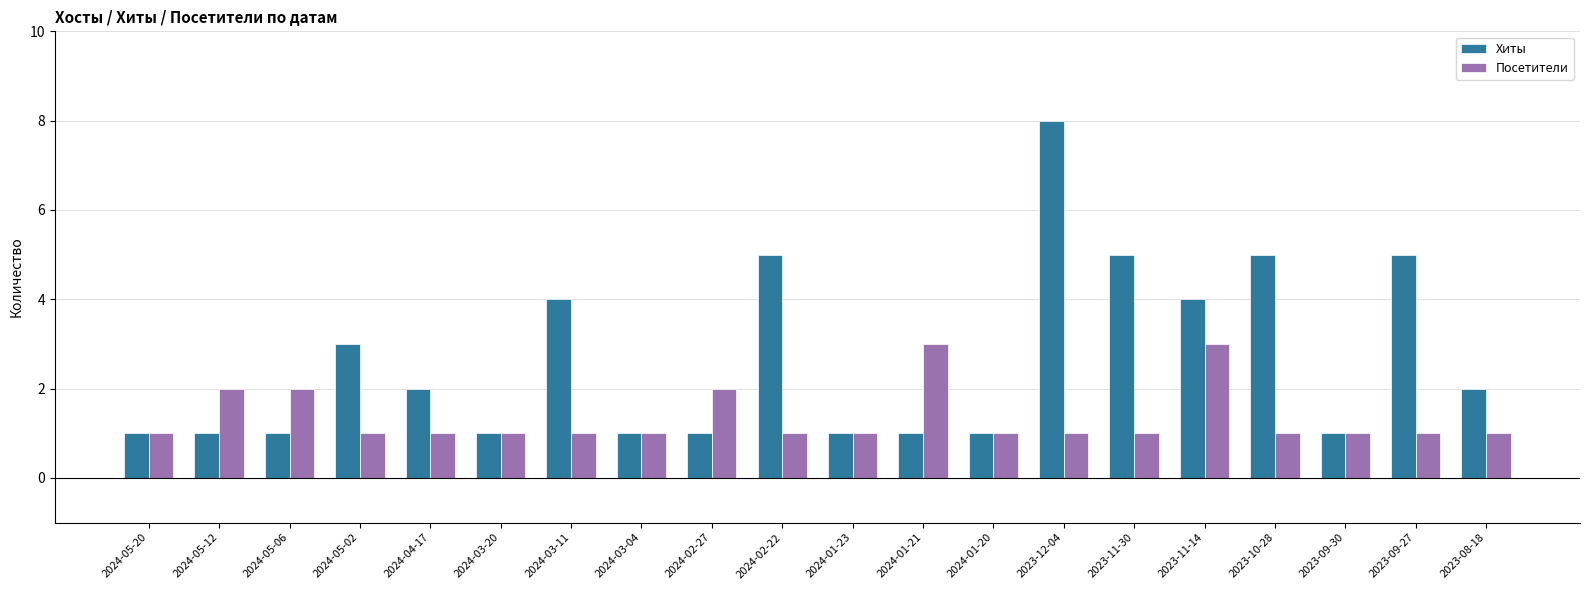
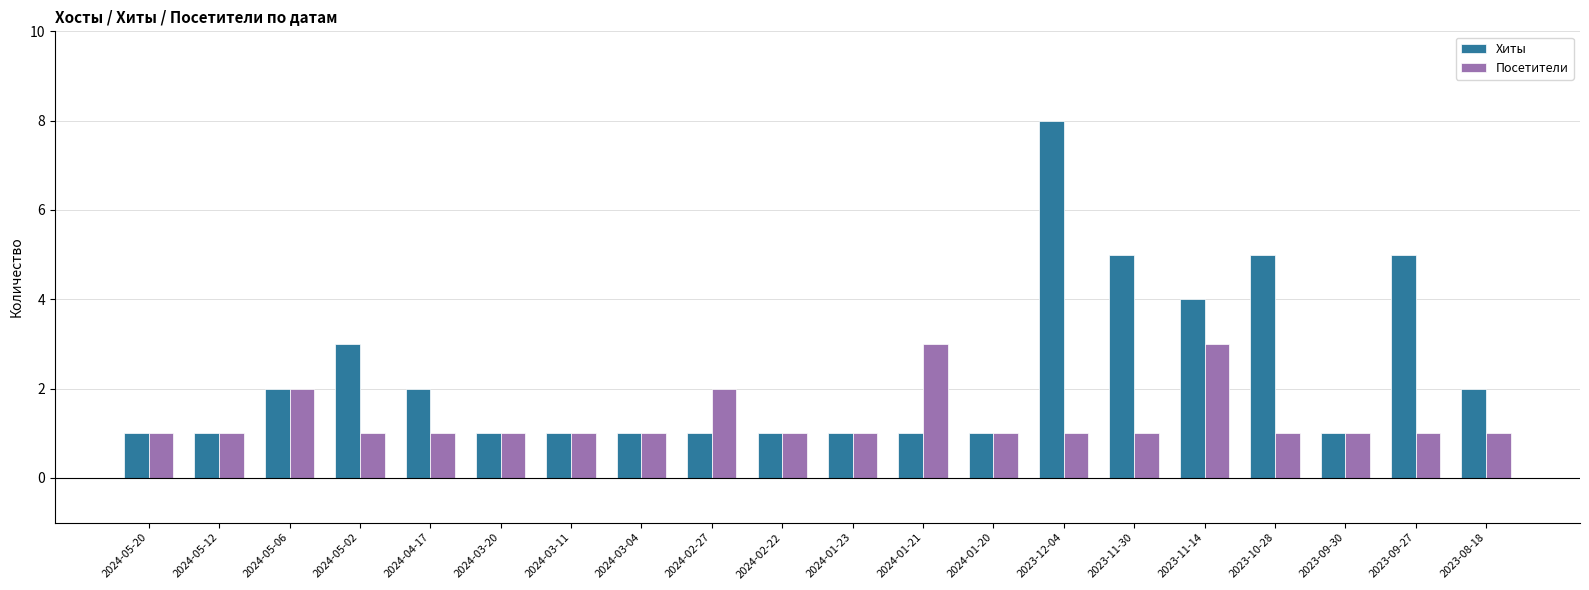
  {
    "Хиты": {
      "2024-05-20": 1,
      "2024-05-12": 1,
-     "2024-05-06": 1,
+     "2024-05-06": 2,
      "2024-05-02": 3,
      "2024-04-17": 2,
      "2024-03-20": 1,
-     "2024-03-11": 4,
+     "2024-03-11": 1,
      "2024-03-04": 1,
      "2024-02-27": 1,
-     "2024-02-22": 5,
+     "2024-02-22": 1,
      "2024-01-23": 1,
      "2024-01-21": 1,
      "2024-01-20": 1,
      "2023-12-04": 8,
      "2023-11-30": 5,
      "2023-11-14": 4,
      "2023-10-28": 5,
      "2023-09-30": 1,
      "2023-09-27": 5,
      "2023-08-18": 2
    },
    "Посетители": {
      "2024-05-20": 1,
-     "2024-05-12": 2,
+     "2024-05-12": 1,
      "2024-05-06": 2,
      "2024-05-02": 1,
      "2024-04-17": 1,
      "2024-03-20": 1,
      "2024-03-11": 1,
      "2024-03-04": 1,
      "2024-02-27": 2,
      "2024-02-22": 1,
      "2024-01-23": 1,
      "2024-01-21": 3,
      "2024-01-20": 1,
      "2023-12-04": 1,
      "2023-11-30": 1,
      "2023-11-14": 3,
      "2023-10-28": 1,
      "2023-09-30": 1,
      "2023-09-27": 1,
      "2023-08-18": 1
    }
  }
